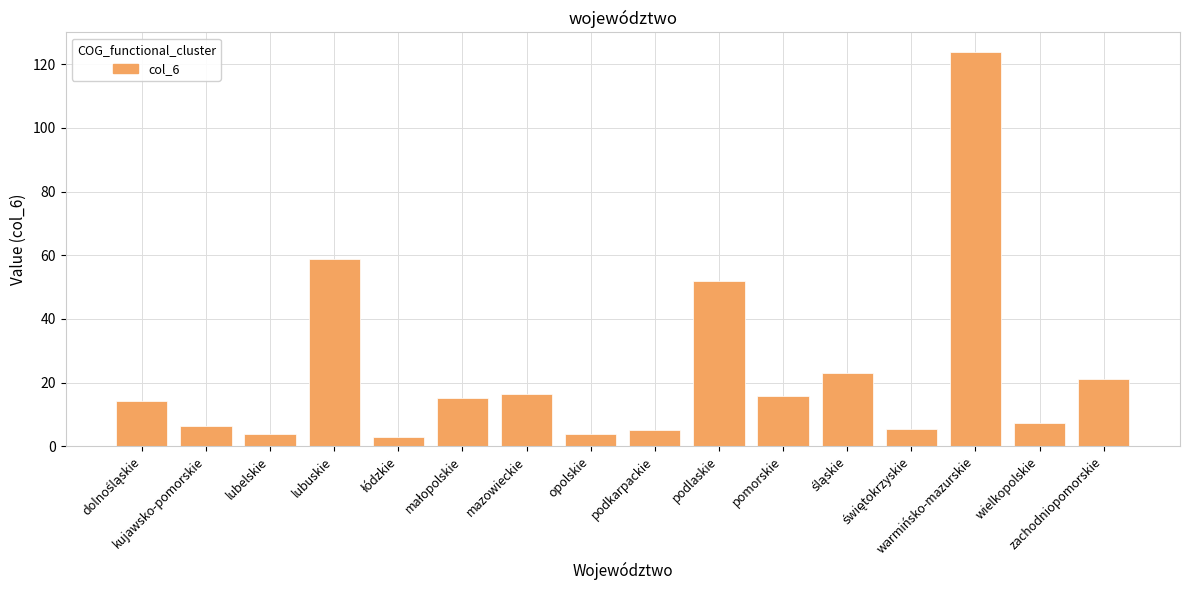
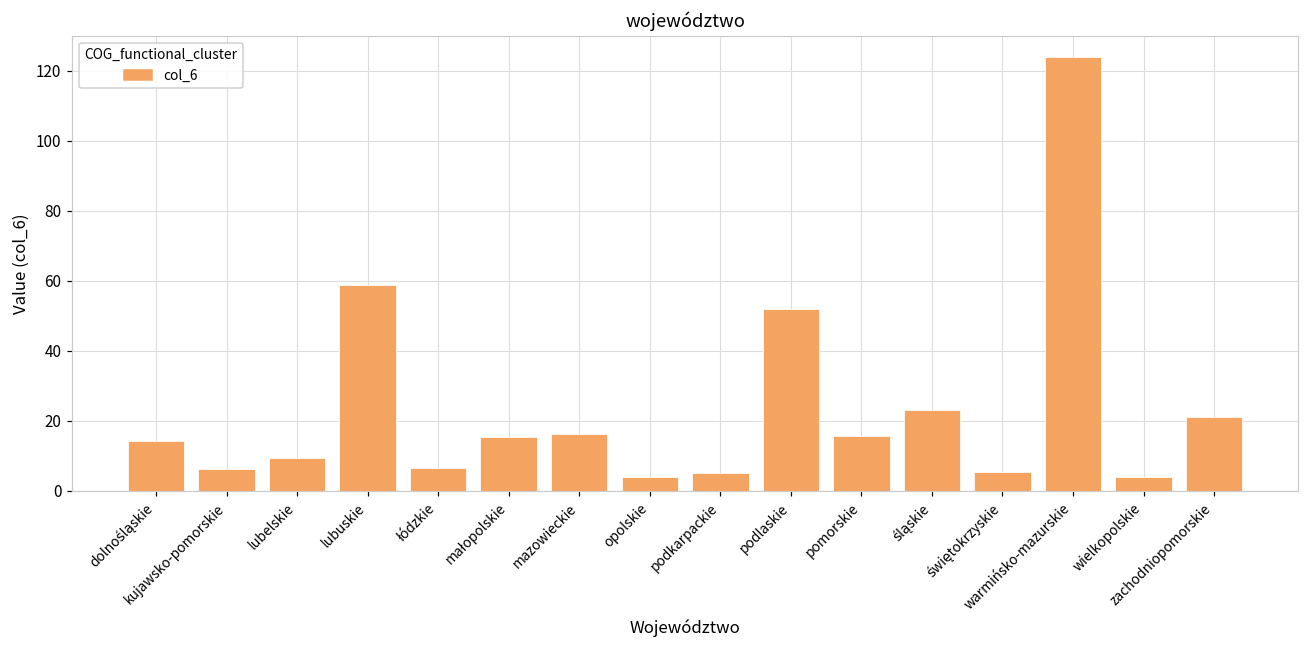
  {
    "dolnośląskie": 14,
    "kujawsko-pomorskie": 6,
-   "lubelskie": 4,
+   "lubelskie": 10,
    "lubuskie": 59,
-   "łódzkie": 3,
+   "łódzkie": 7,
    "małopolskie": 15,
    "mazowieckie": 16,
    "opolskie": 4,
    "podkarpackie": 5,
    "podlaskie": 52,
    "pomorskie": 16,
    "śląskie": 23,
    "świętokrzyskie": 5,
    "warmińsko-mazurskie": 124,
-   "wielkopolskie": 7,
+   "wielkopolskie": 4,
    "zachodniopomorskie": 21
  }
